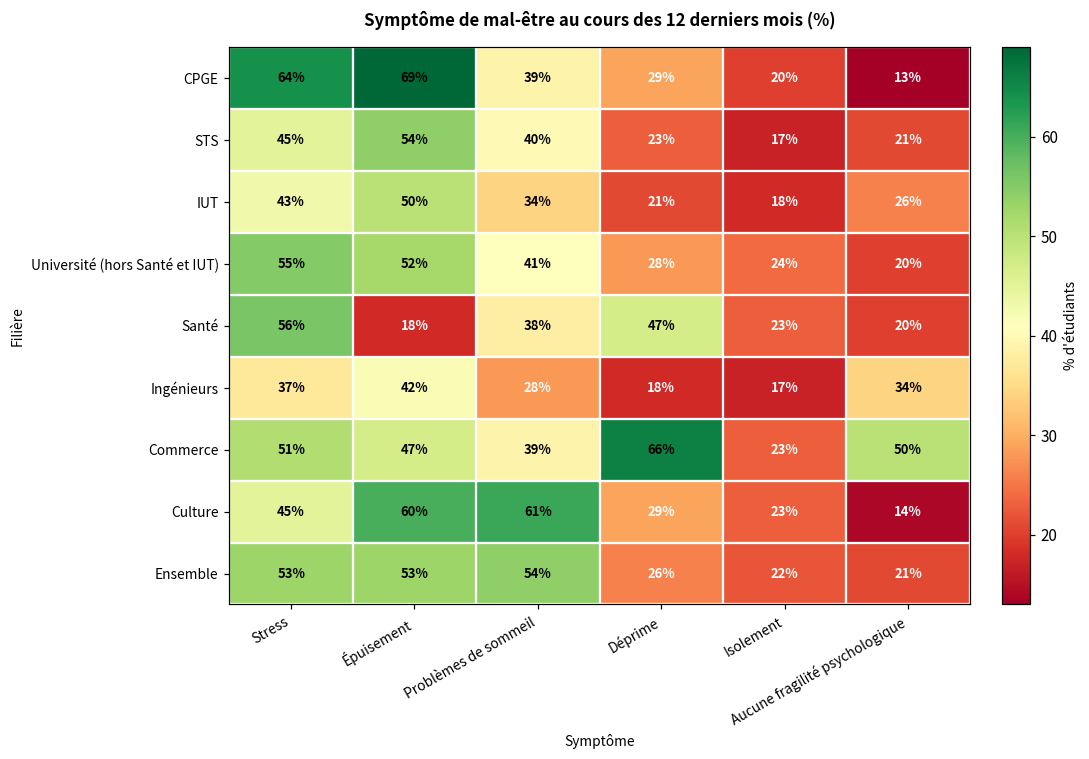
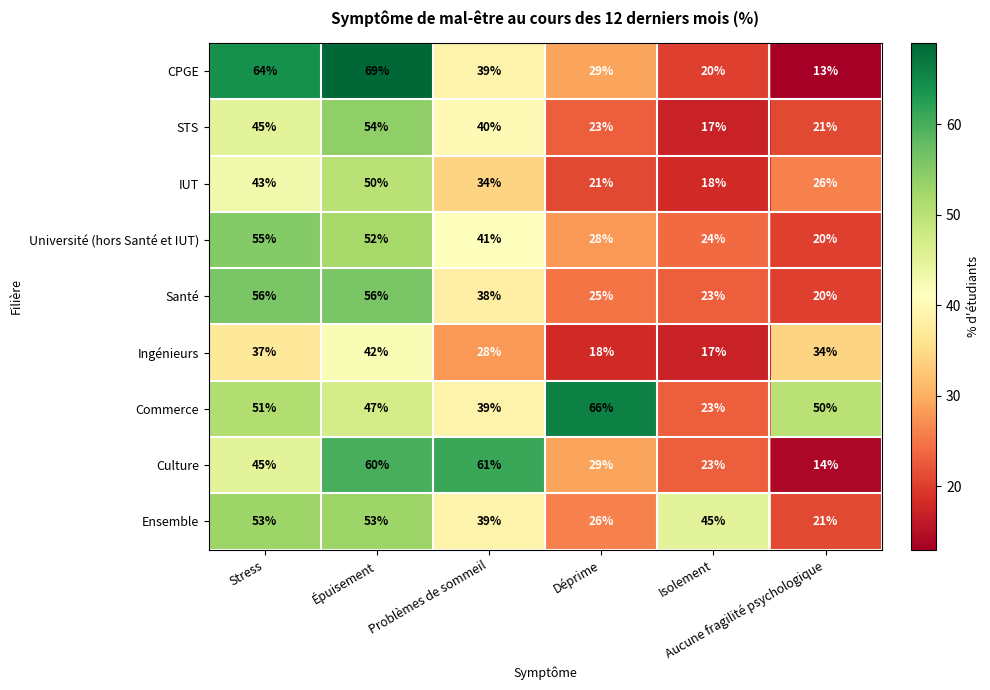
  {
    "CPGE": {
      "Stress": "64%",
      "Épuisement": "69%",
      "Problèmes de sommeil": "39%",
      "Déprime": "29%",
      "Isolement": "20%",
      "Aucune fragilité psychologique": "13%"
    },
    "STS": {
      "Stress": "45%",
      "Épuisement": "54%",
      "Problèmes de sommeil": "40%",
      "Déprime": "23%",
      "Isolement": "17%",
      "Aucune fragilité psychologique": "21%"
    },
    "IUT": {
      "Stress": "43%",
      "Épuisement": "50%",
      "Problèmes de sommeil": "34%",
      "Déprime": "21%",
      "Isolement": "18%",
      "Aucune fragilité psychologique": "26%"
    },
    "Université (hors Santé et IUT)": {
      "Stress": "55%",
      "Épuisement": "52%",
      "Problèmes de sommeil": "41%",
      "Déprime": "28%",
      "Isolement": "24%",
      "Aucune fragilité psychologique": "20%"
    },
    "Santé": {
      "Stress": "56%",
-     "Épuisement": "18%",
+     "Épuisement": "56%",
      "Problèmes de sommeil": "38%",
-     "Déprime": "47%",
+     "Déprime": "25%",
      "Isolement": "23%",
      "Aucune fragilité psychologique": "20%"
    },
    "Ingénieurs": {
      "Stress": "37%",
      "Épuisement": "42%",
      "Problèmes de sommeil": "28%",
      "Déprime": "18%",
      "Isolement": "17%",
      "Aucune fragilité psychologique": "34%"
    },
    "Commerce": {
      "Stress": "51%",
      "Épuisement": "47%",
      "Problèmes de sommeil": "39%",
      "Déprime": "66%",
      "Isolement": "23%",
      "Aucune fragilité psychologique": "50%"
    },
    "Culture": {
      "Stress": "45%",
      "Épuisement": "60%",
      "Problèmes de sommeil": "61%",
      "Déprime": "29%",
      "Isolement": "23%",
      "Aucune fragilité psychologique": "14%"
    },
    "Ensemble": {
      "Stress": "53%",
      "Épuisement": "53%",
-     "Problèmes de sommeil": "54%",
+     "Problèmes de sommeil": "39%",
      "Déprime": "26%",
-     "Isolement": "22%",
+     "Isolement": "45%",
      "Aucune fragilité psychologique": "21%"
    }
  }
